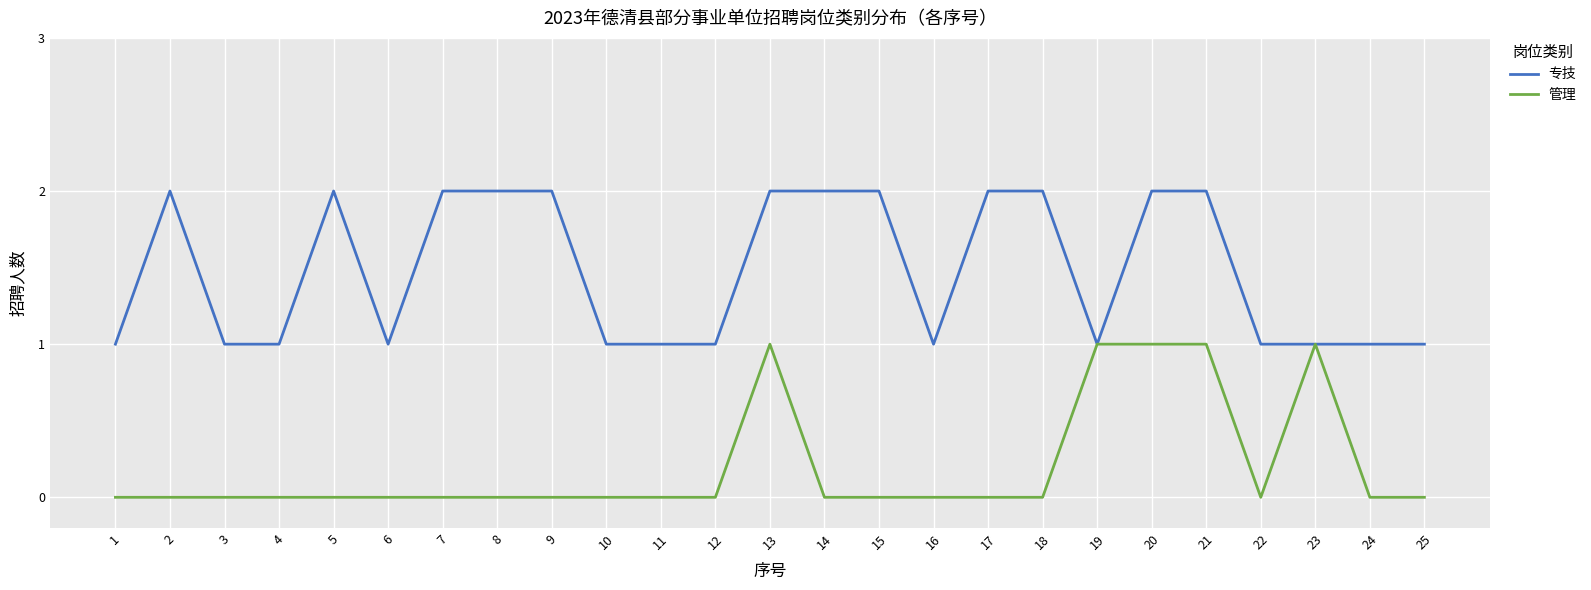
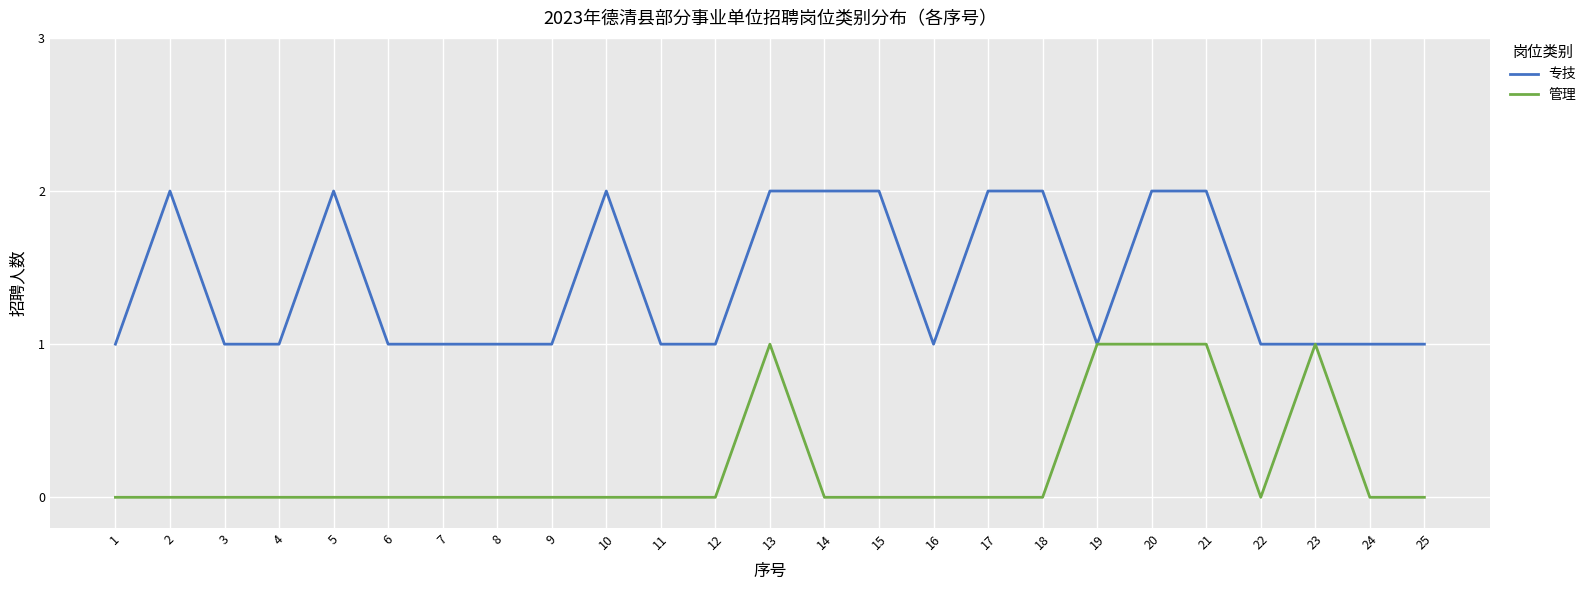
  {
    "专技": {
      "1": 1,
      "2": 2,
      "3": 1,
      "4": 1,
      "5": 2,
      "6": 1,
-     "7": 2,
-     "8": 2,
-     "9": 2,
-     "10": 1,
+     "7": 1,
+     "8": 1,
+     "9": 1,
+     "10": 2,
      "11": 1,
      "12": 1,
      "13": 2,
      "14": 2,
      "15": 2,
      "16": 1,
      "17": 2,
      "18": 2,
      "20": 2,
      "21": 2,
      "22": 1,
      "24": 1,
      "25": 1
    },
    "管理": {
      "1": 0,
      "2": 0,
      "3": 0,
      "4": 0,
      "5": 0,
      "6": 0,
      "7": 0,
      "8": 0,
      "9": 0,
      "10": 0,
      "11": 0,
      "12": 0,
      "13": 1,
      "14": 0,
      "15": 0,
      "16": 0,
      "17": 0,
      "18": 0,
      "20": 1,
      "21": 1,
      "22": 0,
      "24": 0,
      "25": 0
    }
  }
